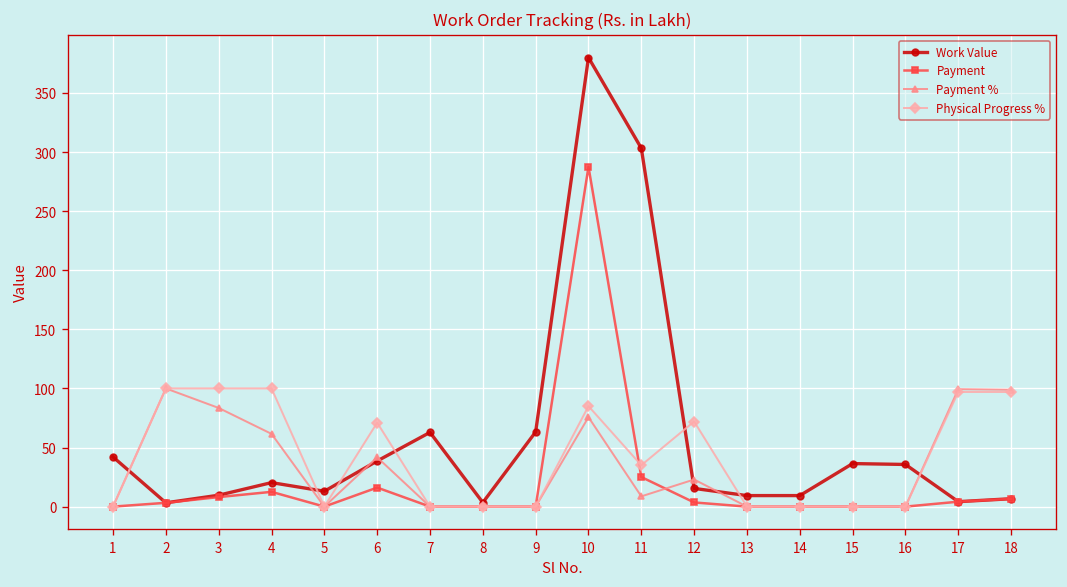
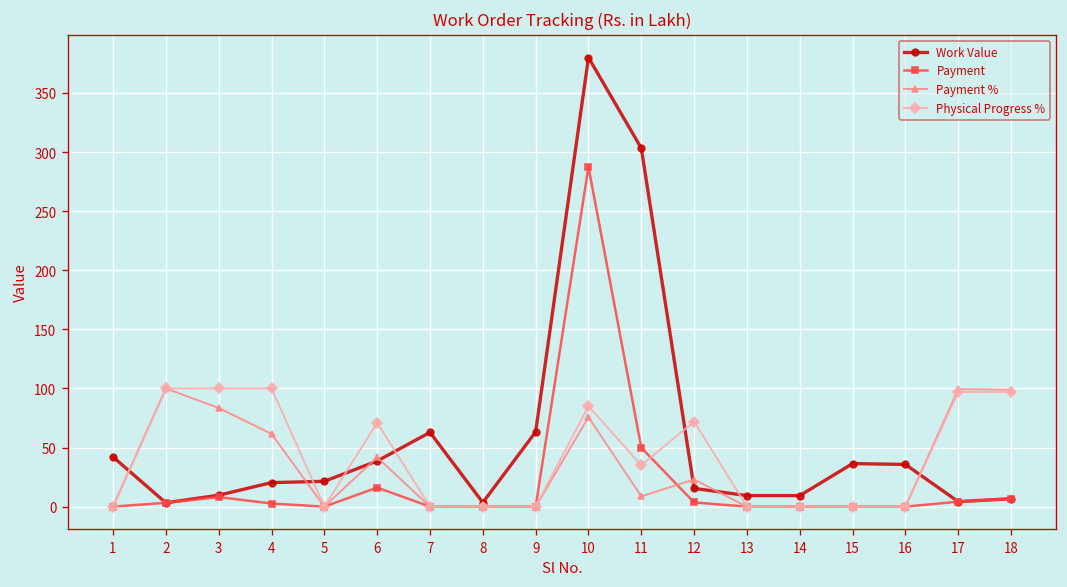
  {
    "Work Value": {
      "1": 40,
      "4": 20,
-     "5": 10,
+     "5": 20,
      "6": 40,
      "7": 60,
      "8": 0,
      "9": 60,
      "10": 380,
      "11": 300,
      "12": 20,
      "13": 10,
      "14": 10,
      "15": 40,
      "16": 40
    },
    "Payment": {
-     "4": 10,
+     "4": 0,
      "6": 20,
      "10": 290,
-     "11": 30,
+     "11": 50,
      "12": 0
    }
  }
